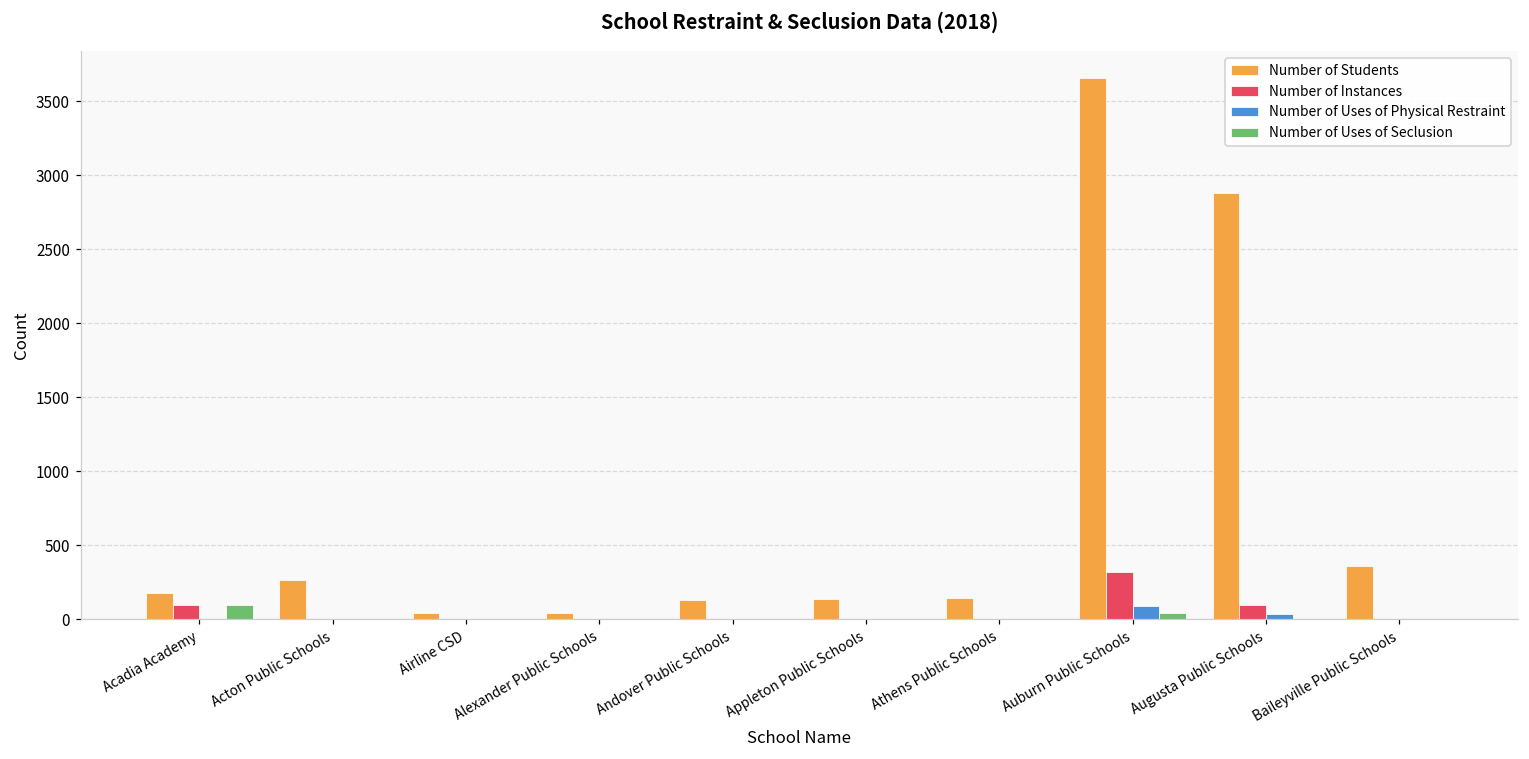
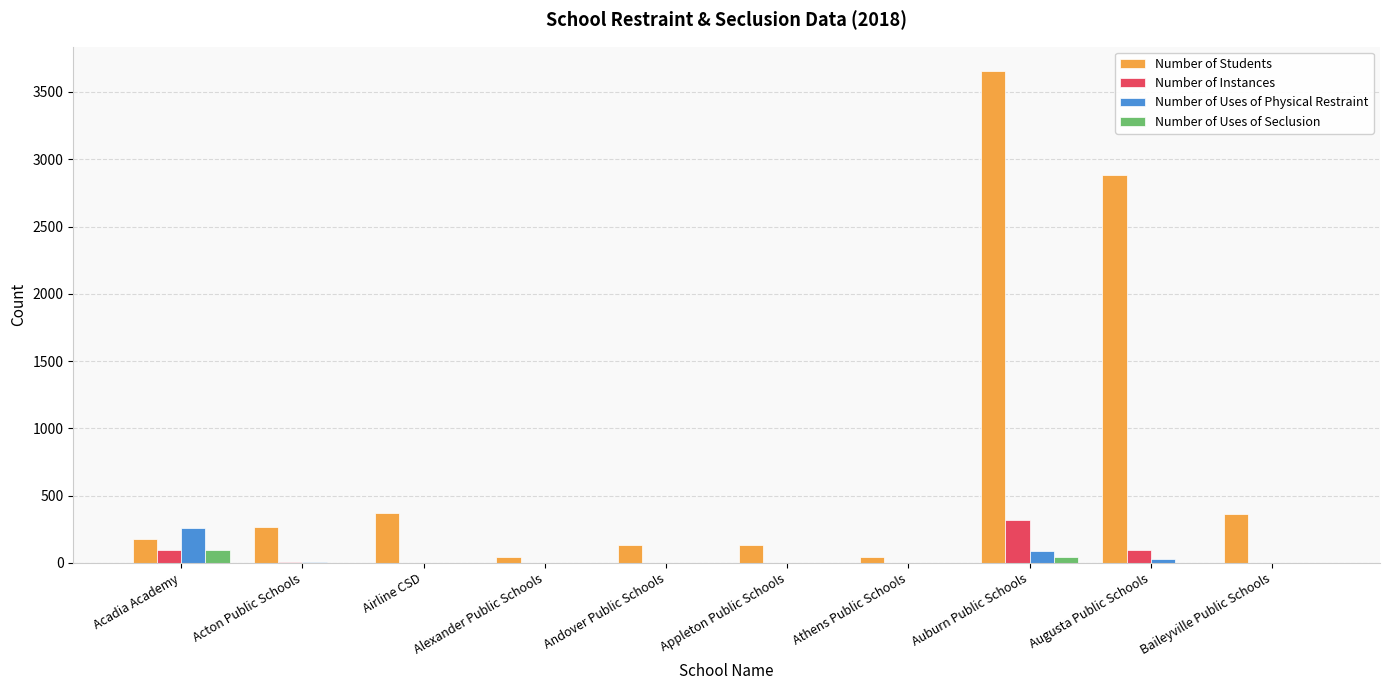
  {
    "Number of Students": {
      "Acadia Academy": 180,
      "Acton Public Schools": 270,
-     "Airline CSD": 40,
+     "Airline CSD": 370,
      "Alexander Public Schools": 40,
      "Andover Public Schools": 130,
      "Appleton Public Schools": 140,
-     "Athens Public Schools": 140,
+     "Athens Public Schools": 50,
      "Auburn Public Schools": 3650,
      "Augusta Public Schools": 2880,
      "Baileyville Public Schools": 360
    },
    "Number of Instances": {
      "Acadia Academy": 100,
      "Airline CSD": 0,
      "Andover Public Schools": 0,
      "Appleton Public Schools": 0,
      "Athens Public Schools": 0,
      "Auburn Public Schools": 320,
      "Augusta Public Schools": 90,
      "Baileyville Public Schools": 0
    },
    "Number of Uses of Physical Restraint": {
-     "Acadia Academy": 0,
+     "Acadia Academy": 260,
      "Airline CSD": 0,
      "Andover Public Schools": 0,
      "Appleton Public Schools": 0,
      "Athens Public Schools": 0,
      "Auburn Public Schools": 90,
      "Augusta Public Schools": 30,
      "Baileyville Public Schools": 0
    },
    "Number of Uses of Seclusion": {
      "Acadia Academy": 100,
      "Airline CSD": 0,
      "Alexander Public Schools": 0,
      "Andover Public Schools": 0,
      "Appleton Public Schools": 0,
      "Athens Public Schools": 0,
      "Auburn Public Schools": 40,
      "Augusta Public Schools": 0,
      "Baileyville Public Schools": 0
    }
  }
